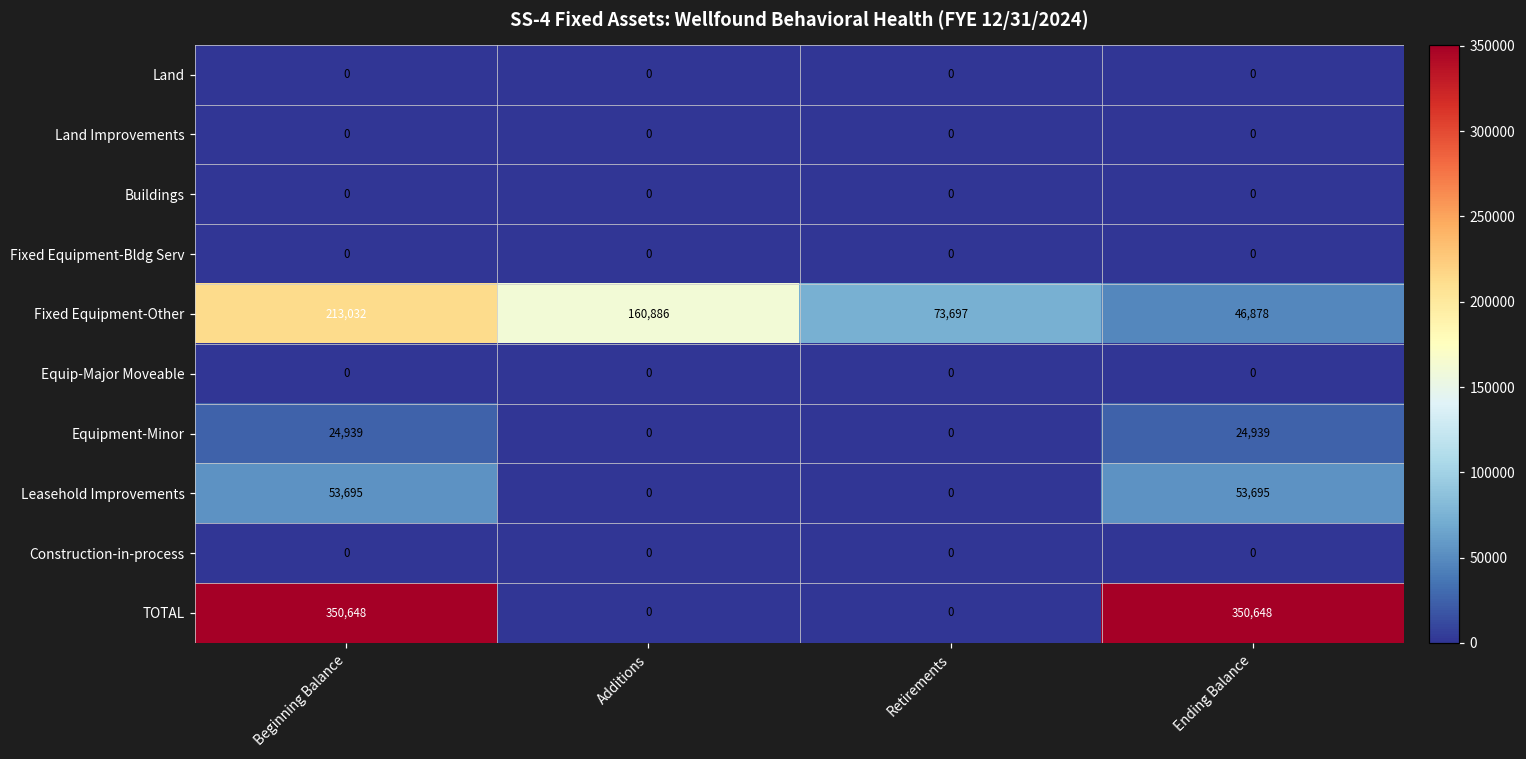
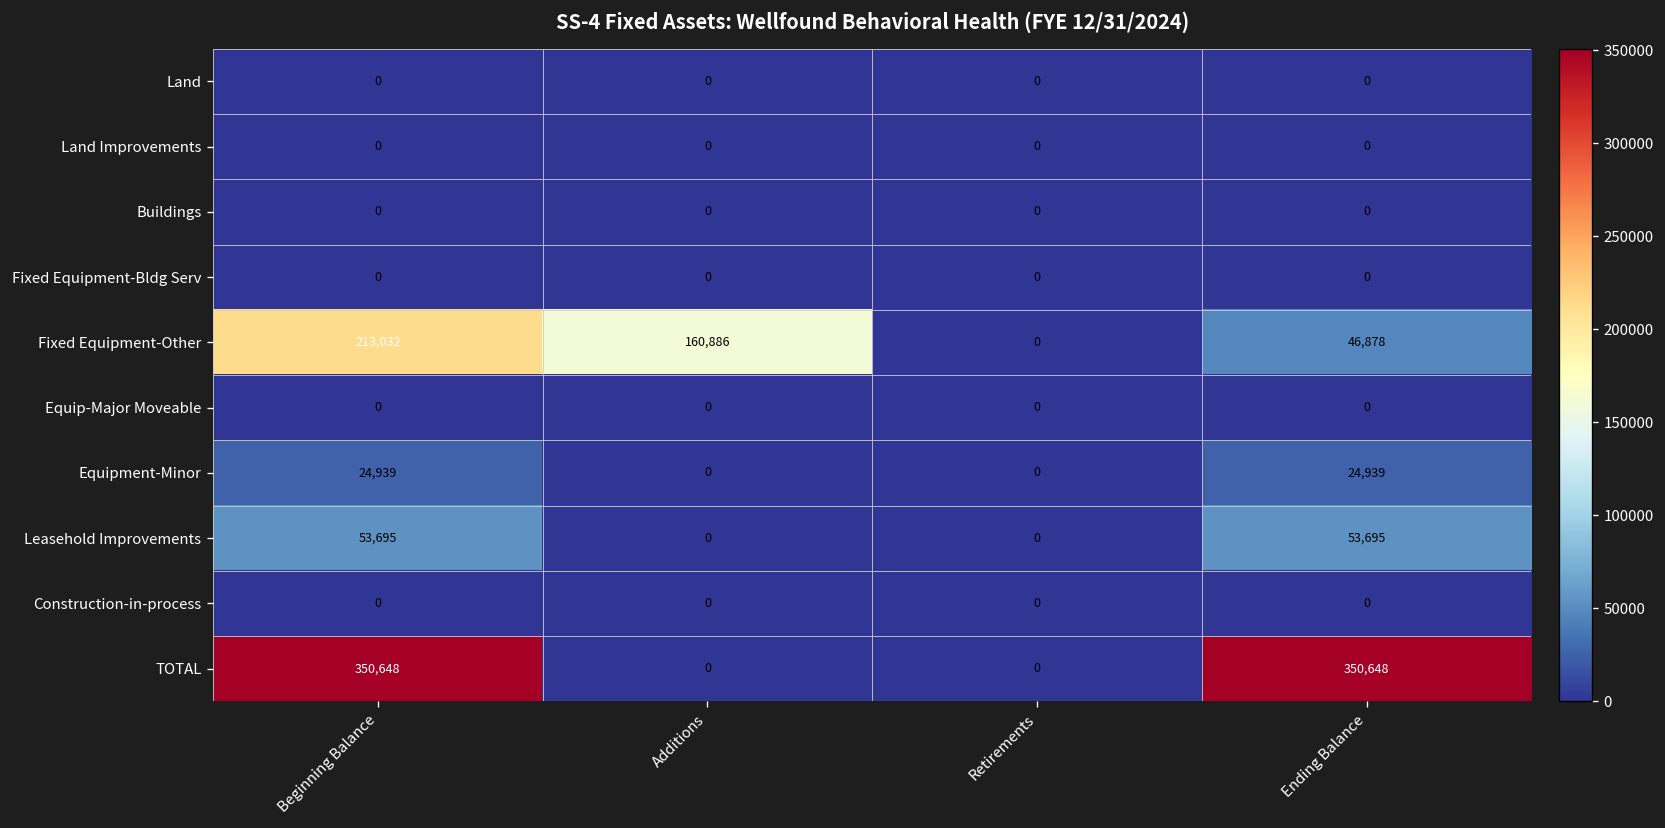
  {
    "Land": {
      "Beginning Balance": "0",
      "Additions": "0",
      "Retirements": "0",
      "Ending Balance": "0"
    },
    "Land Improvements": {
      "Beginning Balance": "0",
      "Additions": "0",
      "Retirements": "0",
      "Ending Balance": "0"
    },
    "Buildings": {
      "Beginning Balance": "0",
      "Additions": "0",
      "Retirements": "0",
      "Ending Balance": "0"
    },
    "Fixed Equipment-Bldg Serv": {
      "Beginning Balance": "0",
      "Additions": "0",
      "Retirements": "0",
      "Ending Balance": "0"
    },
    "Fixed Equipment-Other": {
      "Beginning Balance": "213,032",
      "Additions": "160,886",
-     "Retirements": "73,697",
+     "Retirements": "0",
      "Ending Balance": "46,878"
    },
    "Equip-Major Moveable": {
      "Beginning Balance": "0",
      "Additions": "0",
      "Retirements": "0",
      "Ending Balance": "0"
    },
    "Equipment-Minor": {
      "Beginning Balance": "24,939",
      "Additions": "0",
      "Retirements": "0",
      "Ending Balance": "24,939"
    },
    "Leasehold Improvements": {
      "Beginning Balance": "53,695",
      "Additions": "0",
      "Retirements": "0",
      "Ending Balance": "53,695"
    },
    "Construction-in-process": {
      "Beginning Balance": "0",
      "Additions": "0",
      "Retirements": "0",
      "Ending Balance": "0"
    },
    "TOTAL": {
      "Beginning Balance": "350,648",
      "Additions": "0",
      "Retirements": "0",
      "Ending Balance": "350,648"
    }
  }
